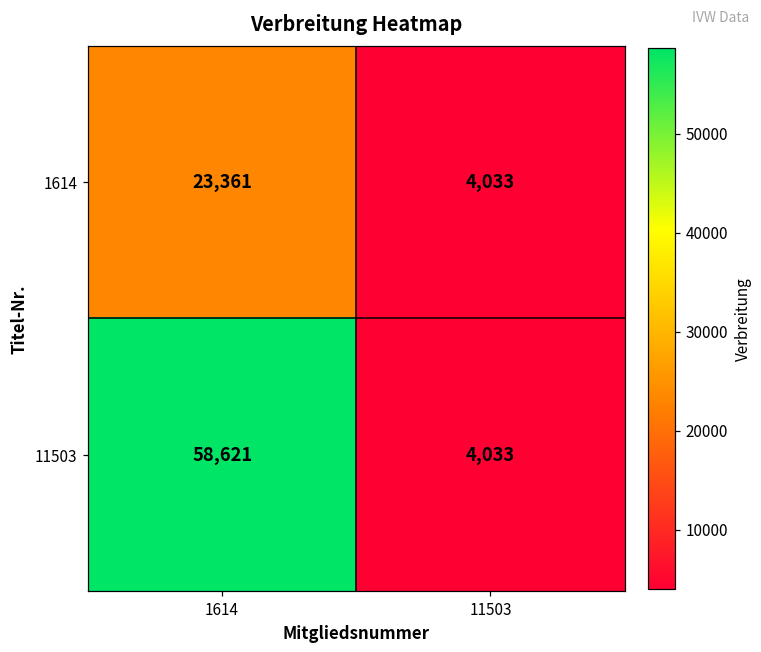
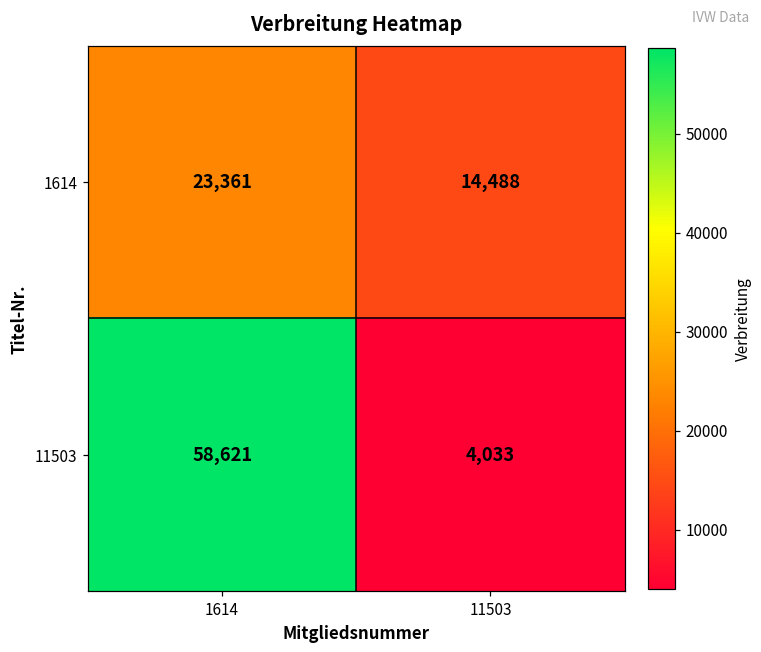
  {
    "1614": {
      "1614": "23,361",
-     "11503": "4,033"
+     "11503": "14,488"
    },
    "11503": {
      "1614": "58,621",
      "11503": "4,033"
    }
  }
